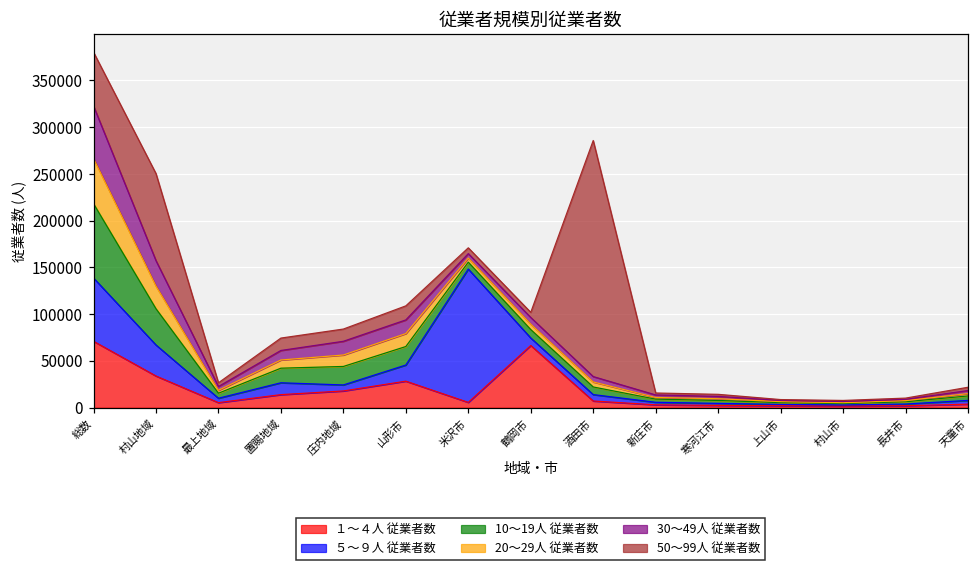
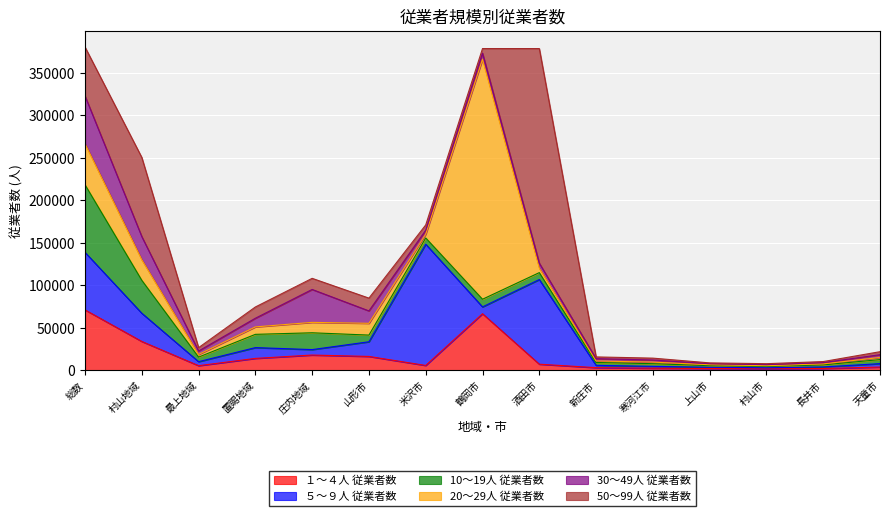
  {
    "１～４人 従業者数": {
      "総数": 70000,
      "村山地域": 30000,
      "最上地域": 10000,
      "置賜地域": 10000,
      "庄内地域": 20000,
-     "山形市": 30000,
+     "山形市": 20000,
      "米沢市": 10000,
      "鶴岡市": 70000,
      "酒田市": 10000,
      "天童市": 0
    },
    "５～９人 従業者数": {
      "総数": 70000,
      "村山地域": 30000,
      "最上地域": 0,
      "置賜地域": 10000,
      "庄内地域": 10000,
      "山形市": 20000,
      "米沢市": 140000,
      "鶴岡市": 10000,
-     "酒田市": 10000,
+     "酒田市": 100000,
      "天童市": 0
    },
    "10～19人 従業者数": {
      "総数": 80000,
      "村山地域": 40000,
      "最上地域": 10000,
      "置賜地域": 20000,
      "庄内地域": 20000,
-     "山形市": 20000,
+     "山形市": 10000,
      "米沢市": 10000,
      "鶴岡市": 10000,
      "酒田市": 10000
    },
    "20～29人 従業者数": {
      "総数": 50000,
      "村山地域": 20000,
      "最上地域": 0,
      "置賜地域": 10000,
      "庄内地域": 10000,
      "山形市": 10000,
      "米沢市": 0,
-     "鶴岡市": 10000,
+     "鶴岡市": 280000,
      "酒田市": 10000
    },
    "30～49人 従業者数": {
      "総数": 60000,
      "村山地域": 30000,
      "最上地域": 0,
      "置賜地域": 10000,
-     "庄内地域": 10000,
+     "庄内地域": 40000,
      "山形市": 10000,
      "米沢市": 0,
      "鶴岡市": 10000,
      "酒田市": 10000,
      "天童市": 0
    },
    "50～99人 従業者数": {
      "総数": 60000,
      "村山地域": 90000,
      "最上地域": 0,
      "置賜地域": 10000,
      "庄内地域": 10000,
      "山形市": 20000,
      "米沢市": 10000,
      "鶴岡市": 10000,
      "酒田市": 250000,
      "天童市": 0
    }
  }
